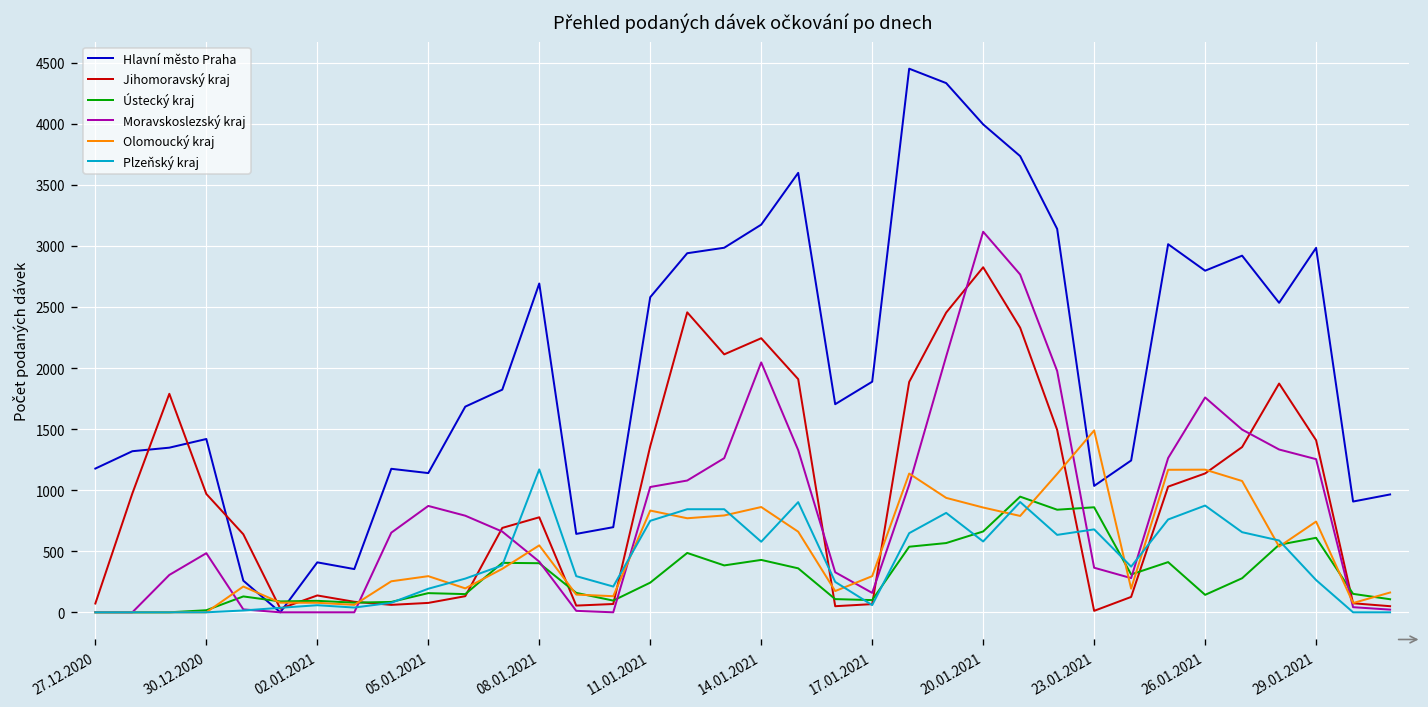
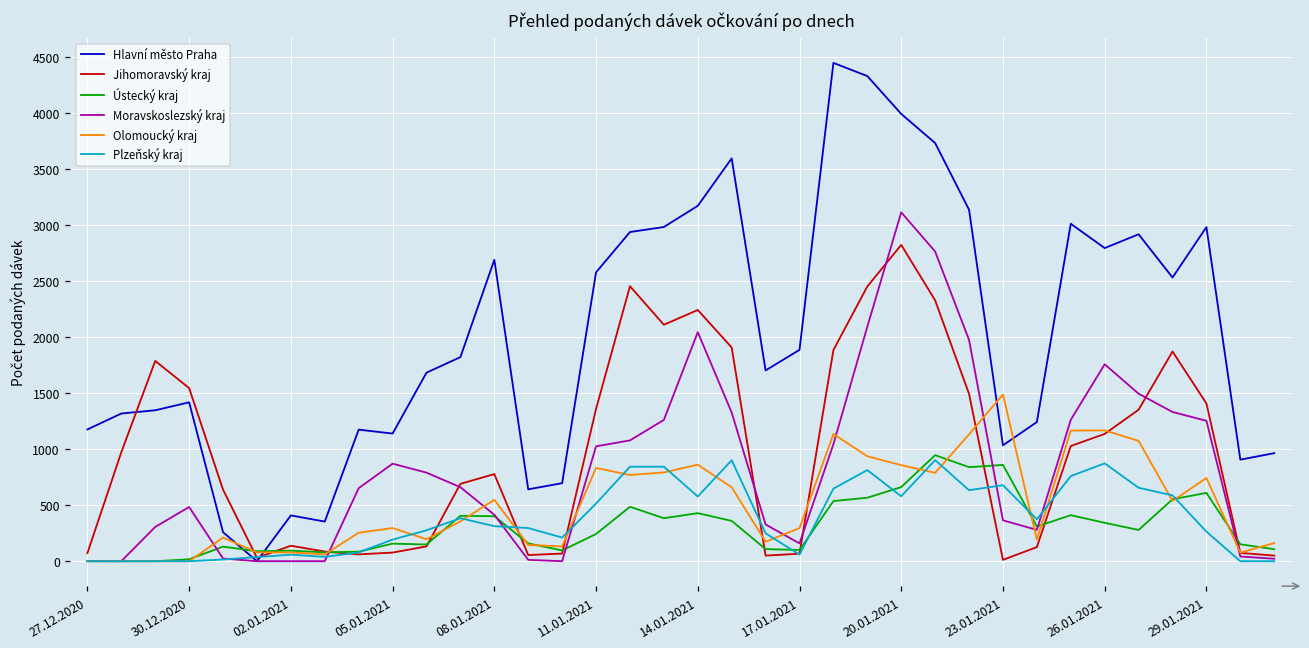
  {
    "Hlavní město Praha": {
      "27.12.2020": 1180,
      "30.12.2020": 1420,
      "02.01.2021": 410,
      "05.01.2021": 1140,
      "08.01.2021": 2690,
      "11.01.2021": 2580,
      "14.01.2021": 3170,
      "17.01.2021": 1890,
      "20.01.2021": 4000,
      "23.01.2021": 1040,
      "26.01.2021": 2800,
      "29.01.2021": 2980
    },
    "Jihomoravský kraj": {
      "27.12.2020": 70,
-     "30.12.2020": 970,
+     "30.12.2020": 1550,
      "02.01.2021": 140,
      "05.01.2021": 80,
      "08.01.2021": 780,
      "11.01.2021": 1360,
      "14.01.2021": 2240,
      "20.01.2021": 2830,
      "23.01.2021": 10,
      "26.01.2021": 1140,
      "29.01.2021": 1410
    },
    "Ústecký kraj": {
      "05.01.2021": 160,
      "11.01.2021": 240,
      "14.01.2021": 430,
      "17.01.2021": 100,
      "20.01.2021": 660,
      "23.01.2021": 860,
-     "26.01.2021": 140,
+     "26.01.2021": 340,
      "29.01.2021": 610
    },
    "Moravskoslezský kraj": {
      "30.12.2020": 480,
      "02.01.2021": 0,
      "05.01.2021": 870,
      "11.01.2021": 1030,
      "14.01.2021": 2050,
      "17.01.2021": 160,
      "20.01.2021": 3120,
      "23.01.2021": 370,
      "26.01.2021": 1760,
      "29.01.2021": 1250
    },
    "Olomoucký kraj": {
      "05.01.2021": 300,
      "08.01.2021": 550,
      "11.01.2021": 830,
      "14.01.2021": 860,
      "17.01.2021": 300,
      "20.01.2021": 860,
      "23.01.2021": 1490,
      "26.01.2021": 1170,
      "29.01.2021": 740
    },
    "Plzeňský kraj": {
      "05.01.2021": 190,
-     "08.01.2021": 1170,
-     "11.01.2021": 750,
+     "08.01.2021": 310,
+     "11.01.2021": 520,
      "14.01.2021": 580,
      "20.01.2021": 580,
      "23.01.2021": 680,
      "26.01.2021": 870,
      "29.01.2021": 260
    }
  }
